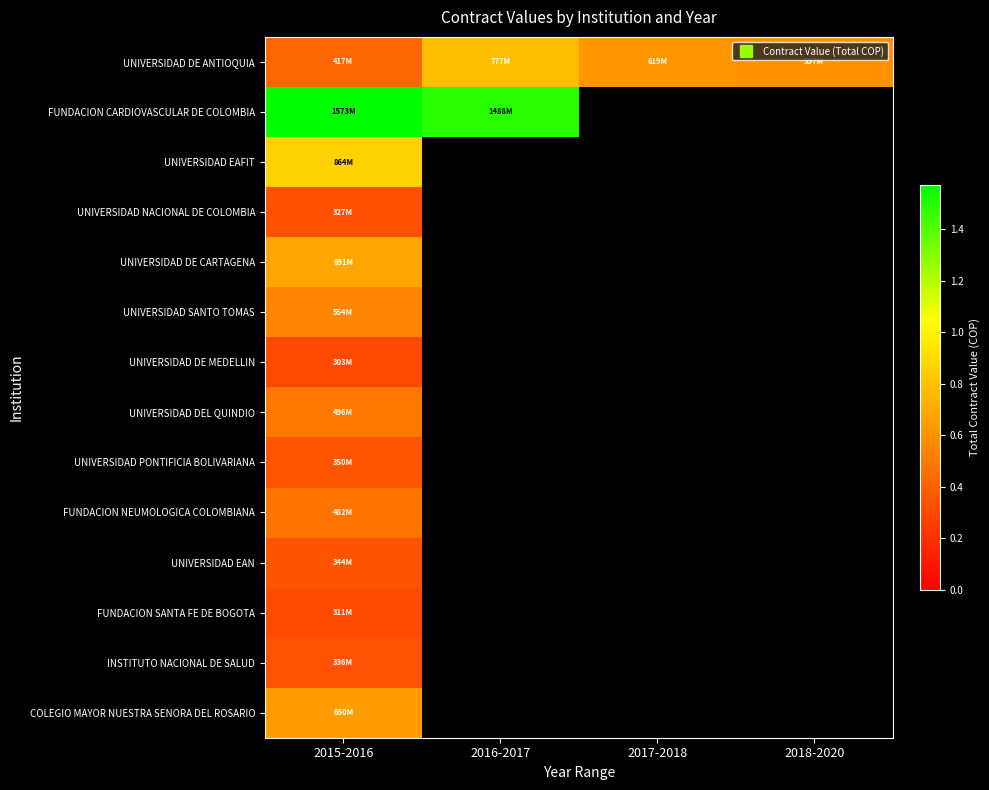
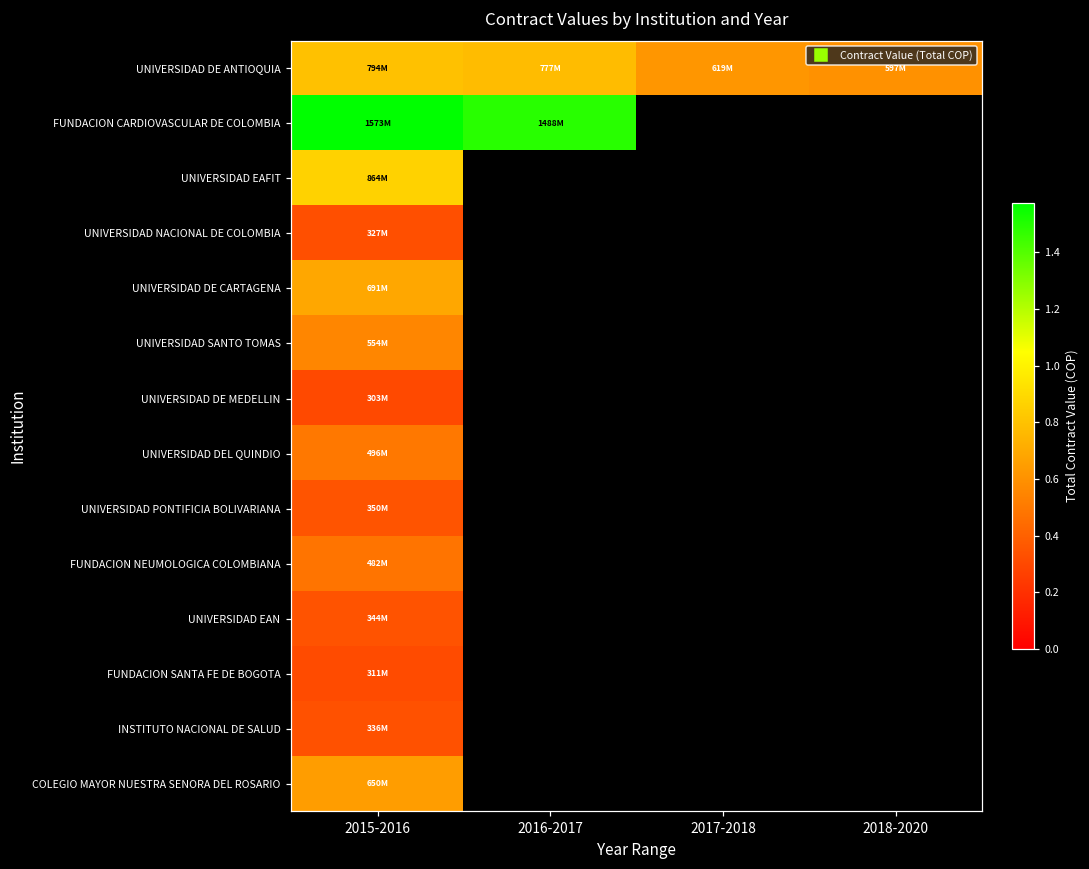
  {
    "UNIVERSIDAD DE ANTIOQUIA": {
-     "2015-2016": "417M",
+     "2015-2016": "794M",
      "2016-2017": "777M",
      "2017-2018": "619M"
    },
    "FUNDACION CARDIOVASCULAR DE COLOMBIA": {
      "2015-2016": "1573M",
      "2016-2017": "1488M"
    },
    "UNIVERSIDAD EAFIT": {
      "2015-2016": "864M"
    },
    "UNIVERSIDAD NACIONAL DE COLOMBIA": {
      "2015-2016": "327M"
    },
    "UNIVERSIDAD DE CARTAGENA": {
      "2015-2016": "691M"
    },
    "UNIVERSIDAD SANTO TOMAS": {
      "2015-2016": "554M"
    },
    "UNIVERSIDAD DE MEDELLIN": {
      "2015-2016": "303M"
    },
    "UNIVERSIDAD DEL QUINDIO": {
      "2015-2016": "496M"
    },
    "UNIVERSIDAD PONTIFICIA BOLIVARIANA": {
      "2015-2016": "350M"
    },
    "FUNDACION NEUMOLOGICA COLOMBIANA": {
      "2015-2016": "482M"
    },
    "UNIVERSIDAD EAN": {
      "2015-2016": "344M"
    },
    "FUNDACION SANTA FE DE BOGOTA": {
      "2015-2016": "311M"
    },
    "INSTITUTO NACIONAL DE SALUD": {
      "2015-2016": "336M"
    },
    "COLEGIO MAYOR NUESTRA SENORA DEL ROSARIO": {
      "2015-2016": "650M"
    }
  }
